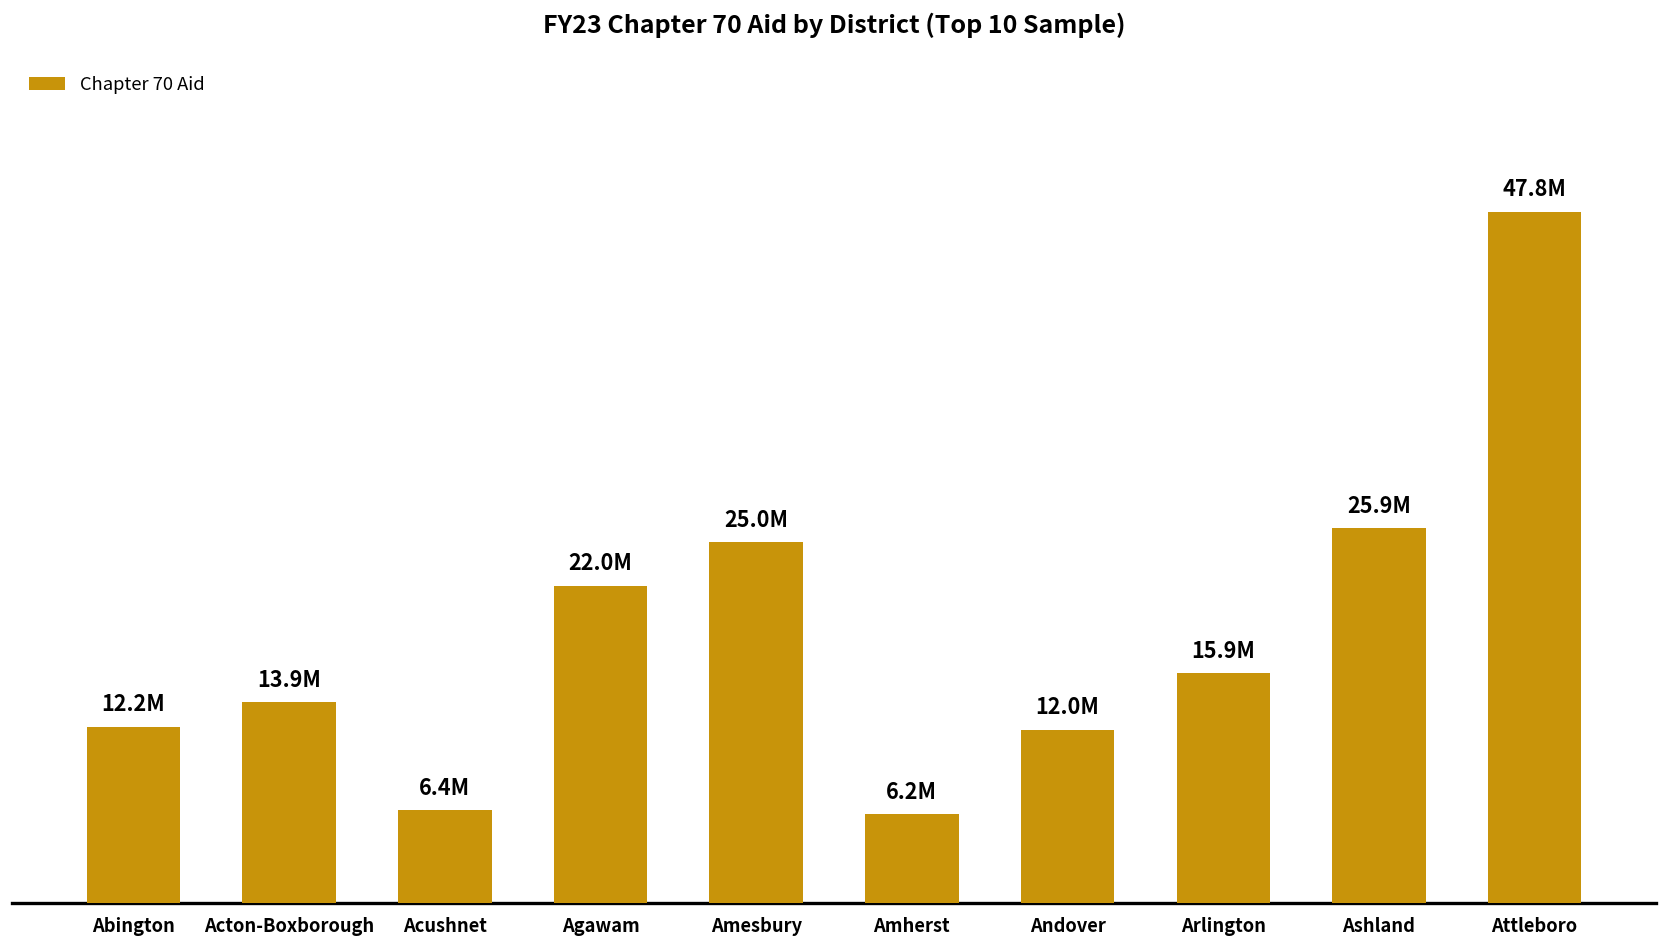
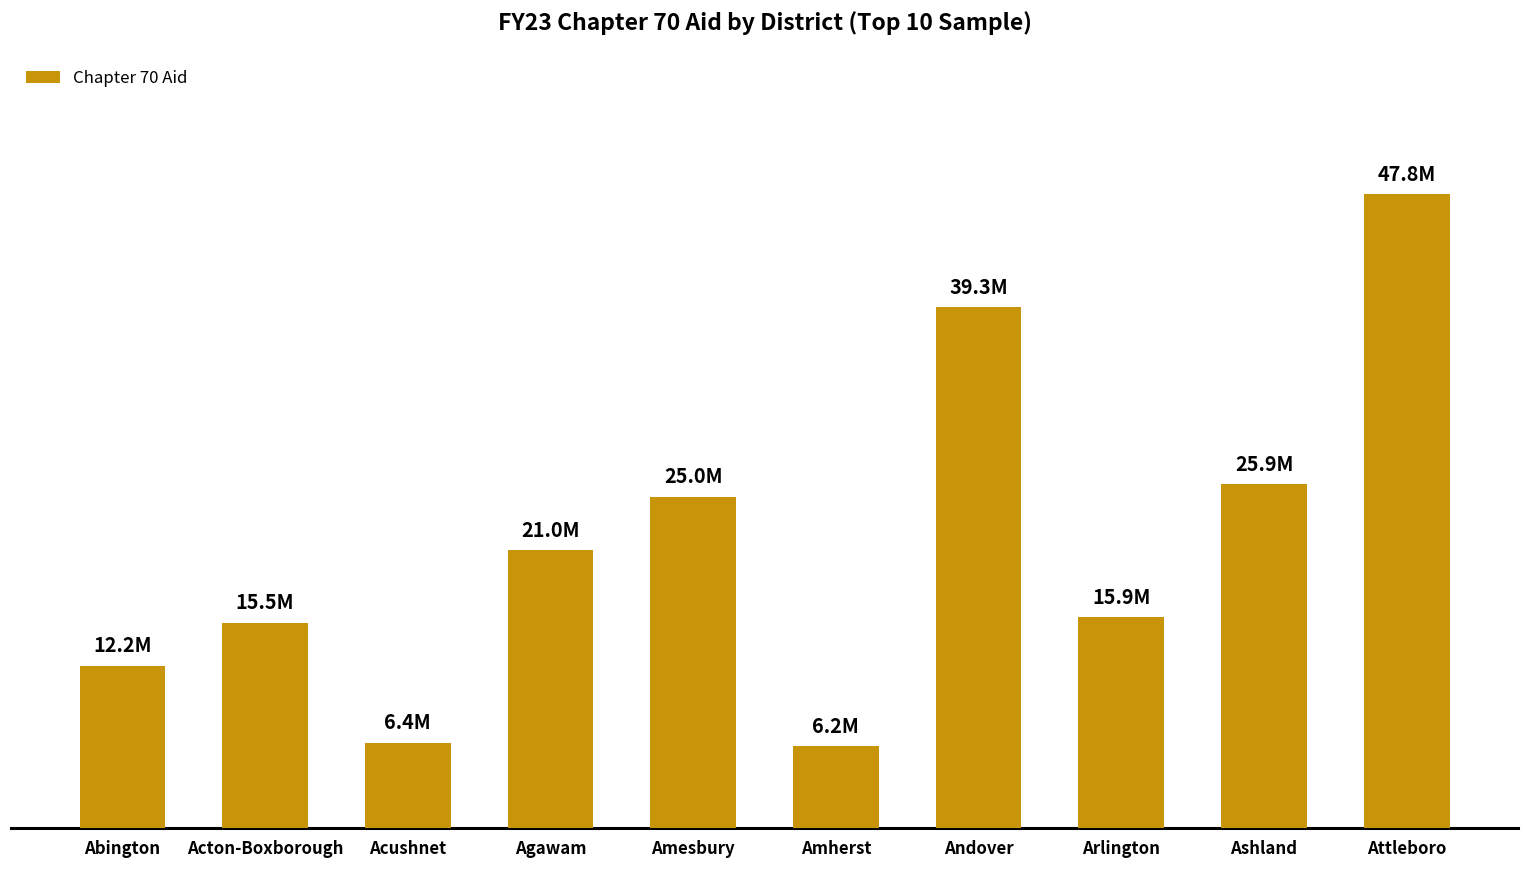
  {
    "Abington": "12.2M",
-   "Acton-Boxborough": "13.9M",
+   "Acton-Boxborough": "15.5M",
    "Acushnet": "6.4M",
-   "Agawam": "22.0M",
+   "Agawam": "21.0M",
    "Amesbury": "25.0M",
    "Amherst": "6.2M",
-   "Andover": "12.0M",
+   "Andover": "39.3M",
    "Arlington": "15.9M",
    "Ashland": "25.9M",
    "Attleboro": "47.8M"
  }
